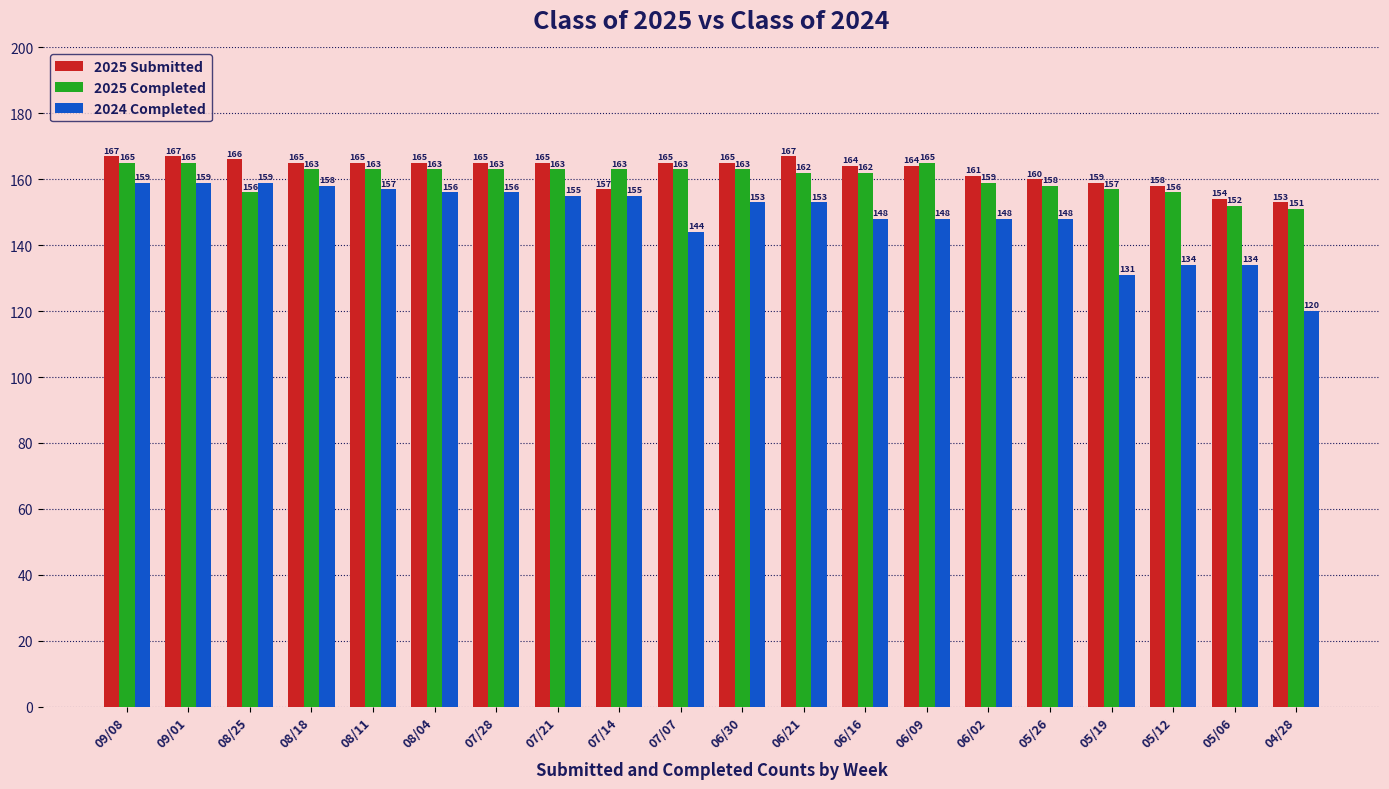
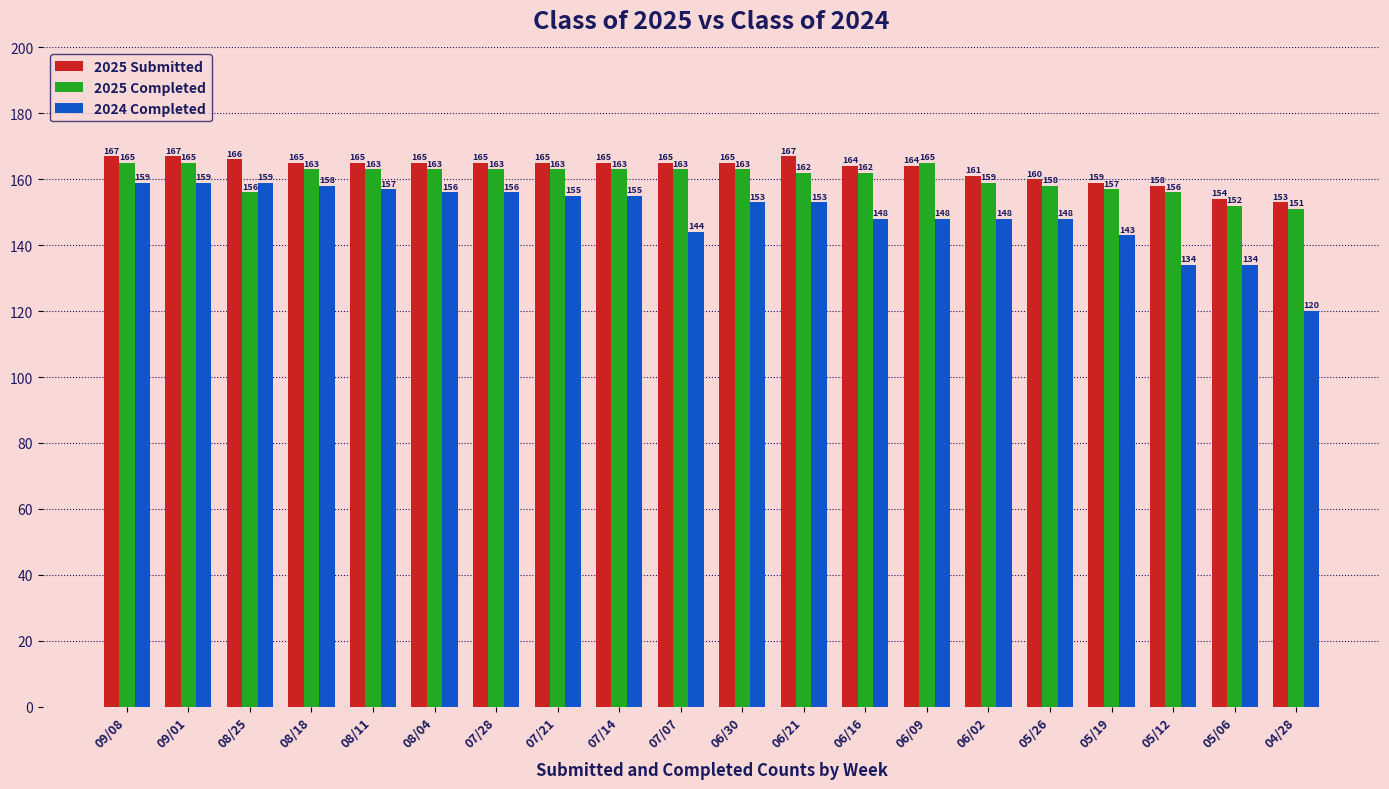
  {
    "2025 Submitted": {
      "09/08": 167,
      "09/01": 167,
      "08/25": 166,
      "08/18": 165,
      "08/11": 165,
      "08/04": 165,
      "07/28": 165,
      "07/21": 165,
-     "07/14": 157,
+     "07/14": 165,
      "07/07": 165,
      "06/30": 165,
      "06/21": 167,
      "06/16": 164,
      "06/09": 164,
      "06/02": 161,
      "05/26": 160,
      "05/19": 159,
      "05/12": 158,
      "05/06": 154,
      "04/28": 153
    },
    "2025 Completed": {
      "09/08": 165,
      "09/01": 165,
      "08/25": 156,
      "08/18": 163,
      "08/11": 163,
      "08/04": 163,
      "07/28": 163,
      "07/21": 163,
      "07/14": 163,
      "07/07": 163,
      "06/30": 163,
      "06/21": 162,
      "06/16": 162,
      "06/09": 165,
      "06/02": 159,
      "05/26": 158,
      "05/19": 157,
      "05/12": 156,
      "05/06": 152,
      "04/28": 151
    },
    "2024 Completed": {
      "09/08": 159,
      "09/01": 159,
      "08/25": 159,
      "08/18": 158,
      "08/11": 157,
      "08/04": 156,
      "07/28": 156,
      "07/21": 155,
      "07/14": 155,
      "07/07": 144,
      "06/30": 153,
      "06/21": 153,
      "06/16": 148,
      "06/09": 148,
      "06/02": 148,
      "05/26": 148,
-     "05/19": 131,
+     "05/19": 143,
      "05/12": 134,
      "05/06": 134,
      "04/28": 120
    }
  }
